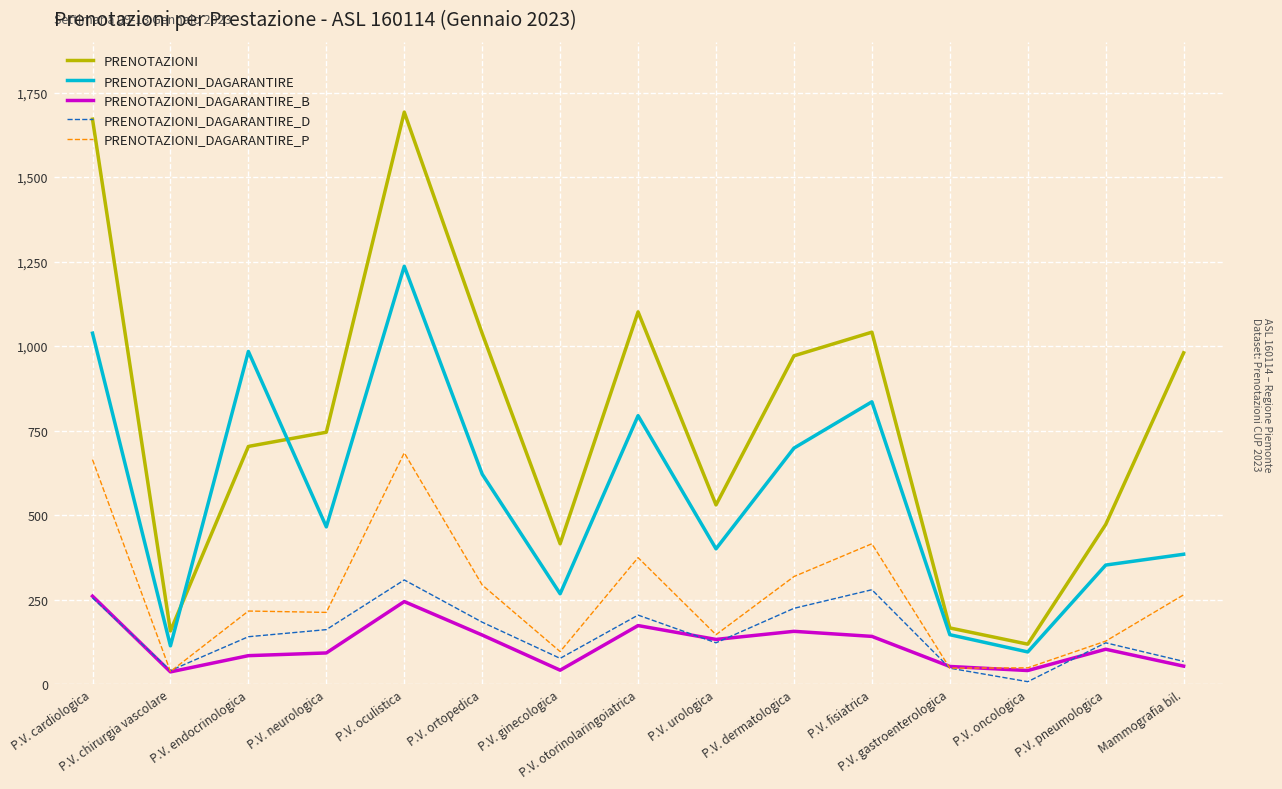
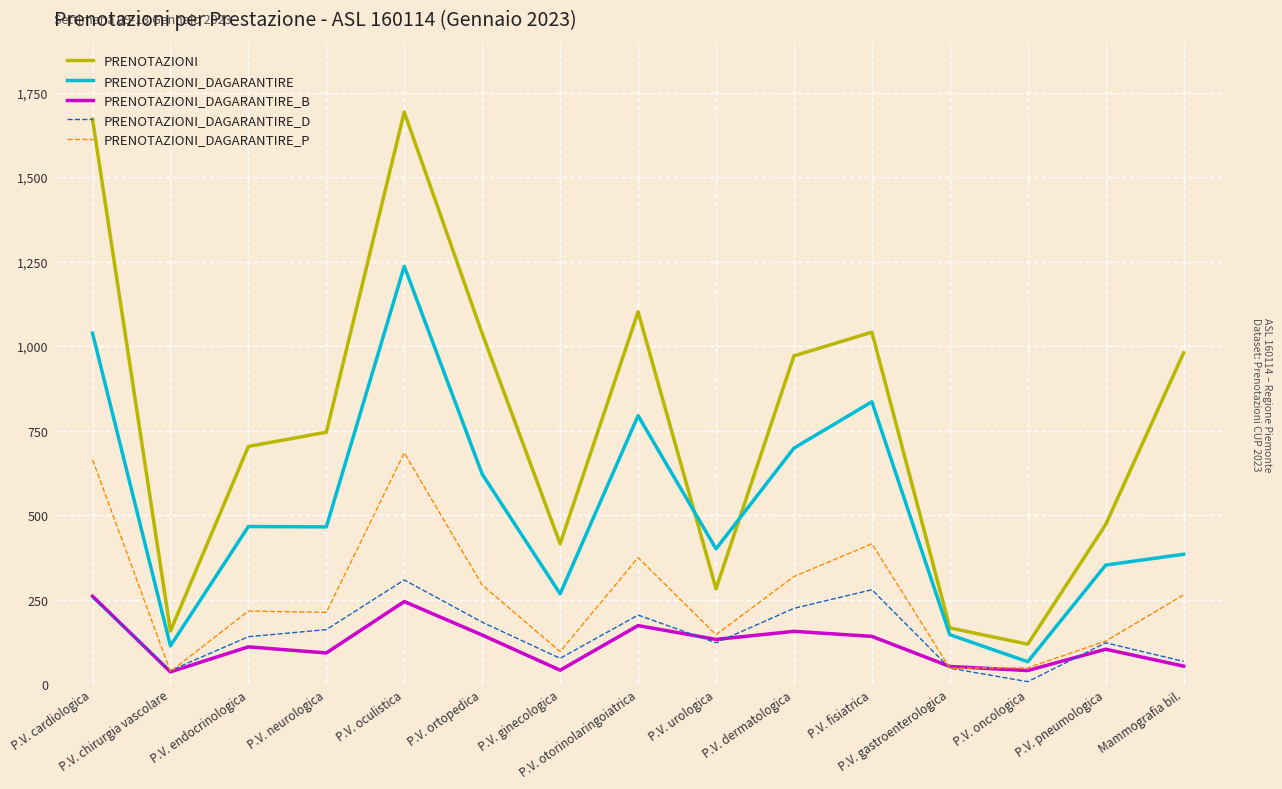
  {
    "PRENOTAZIONI": {
      "P.V. cardiologica": "1,670",
      "P.V. chirurgia vascolare": "160",
      "P.V. endocrinologica": "700",
      "P.V. neurologica": "750",
      "P.V. oculistica": "1,690",
      "P.V. ortopedica": "1,040",
      "P.V. ginecologica": "420",
      "P.V. otorinolaringoiatrica": "1,100",
-     "P.V. urologica": "530",
+     "P.V. urologica": "280",
      "P.V. dermatologica": "970",
      "P.V. fisiatrica": "1,040",
      "P.V. gastroenterologica": "170",
      "P.V. oncologica": "120",
      "P.V. pneumologica": "470",
      "Mammografia bil.": "980"
    },
    "PRENOTAZIONI_DAGARANTIRE": {
      "P.V. cardiologica": "1,040",
      "P.V. chirurgia vascolare": "110",
-     "P.V. endocrinologica": "980",
+     "P.V. endocrinologica": "470",
      "P.V. neurologica": "470",
      "P.V. oculistica": "1,240",
      "P.V. ortopedica": "620",
      "P.V. ginecologica": "270",
      "P.V. otorinolaringoiatrica": "790",
      "P.V. urologica": "400",
      "P.V. dermatologica": "700",
      "P.V. fisiatrica": "840",
      "P.V. gastroenterologica": "150",
-     "P.V. oncologica": "100",
+     "P.V. oncologica": "70",
      "P.V. pneumologica": "350",
      "Mammografia bil.": "380"
    },
    "PRENOTAZIONI_DAGARANTIRE_B": {
-     "P.V. endocrinologica": "80",
+     "P.V. endocrinologica": "110",
      "P.V. neurologica": "90",
      "P.V. oculistica": "240",
      "P.V. ortopedica": "150",
      "P.V. ginecologica": "40",
      "P.V. otorinolaringoiatrica": "170",
      "P.V. urologica": "130",
      "P.V. dermatologica": "160",
      "P.V. fisiatrica": "140",
      "P.V. oncologica": "40",
      "P.V. pneumologica": "100",
      "Mammografia bil.": "50"
    },
    "PRENOTAZIONI_DAGARANTIRE_D": {
      "P.V. endocrinologica": "140",
      "P.V. neurologica": "160",
      "P.V. oculistica": "310",
      "P.V. ortopedica": "180",
      "P.V. ginecologica": "80",
      "P.V. otorinolaringoiatrica": "200",
      "P.V. urologica": "120",
      "P.V. dermatologica": "220",
      "P.V. fisiatrica": "280",
      "P.V. oncologica": "10",
      "Mammografia bil.": "70"
    },
    "PRENOTAZIONI_DAGARANTIRE_P": {
      "P.V. cardiologica": "660",
      "P.V. endocrinologica": "220",
      "P.V. neurologica": "210",
      "P.V. oculistica": "680",
      "P.V. ortopedica": "290",
      "P.V. ginecologica": "100",
      "P.V. otorinolaringoiatrica": "370",
      "P.V. urologica": "150",
      "P.V. dermatologica": "320",
      "P.V. fisiatrica": "420",
      "P.V. oncologica": "50",
      "Mammografia bil.": "260"
    }
  }
